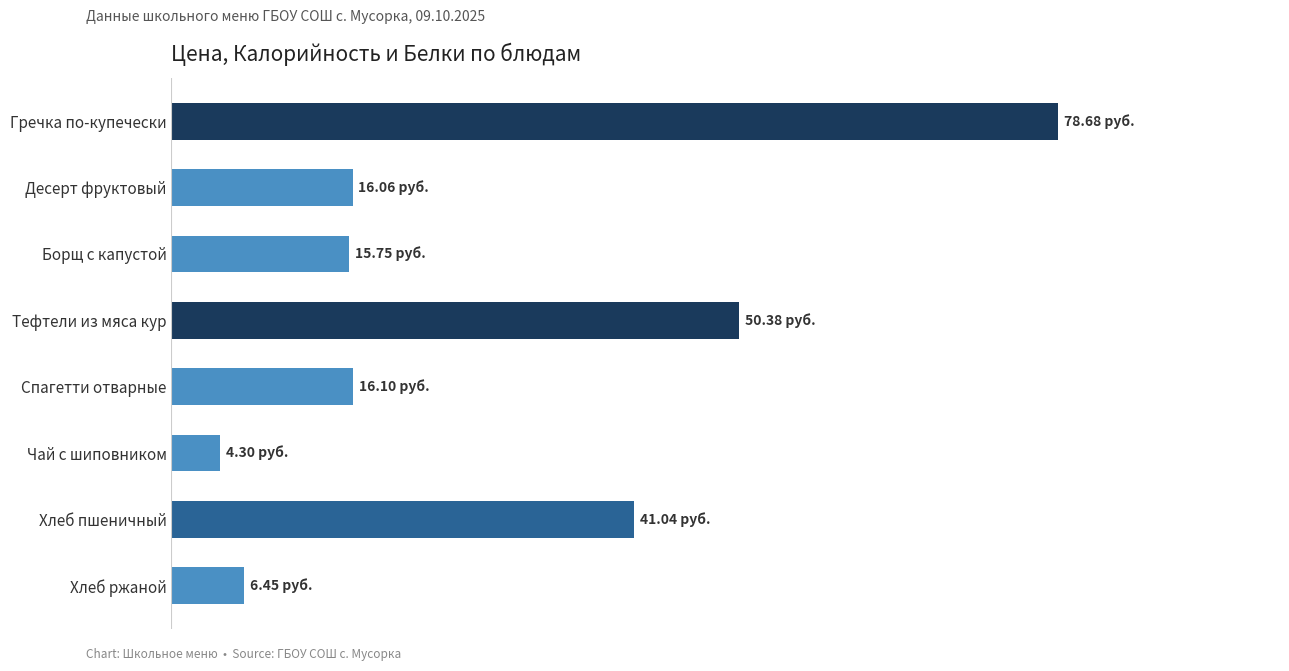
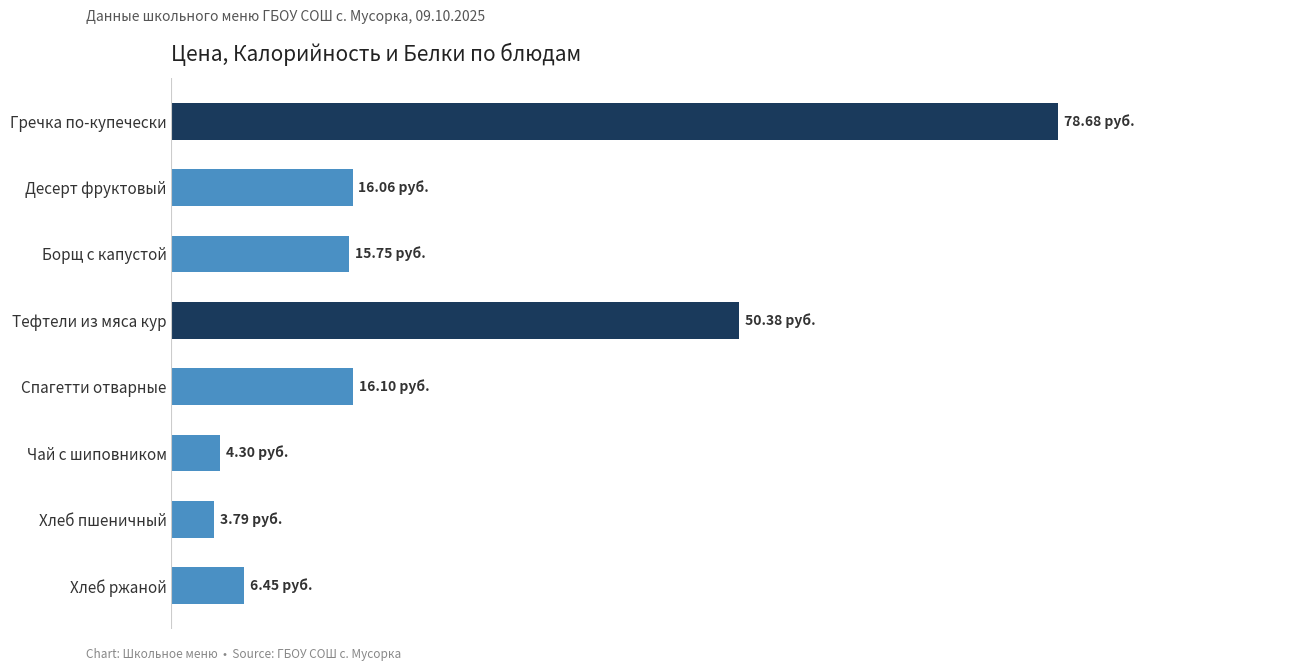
  {
    "Гречка по-купечески": 78.68,
    "Десерт фруктовый": 16.06,
    "Борщ с капустой": 15.75,
    "Тефтели из мяса кур": 50.38,
    "Спагетти отварные": 16.10,
    "Чай с шиповником": 4.30,
-   "Хлеб пшеничный": 41.04,
+   "Хлеб пшеничный": 3.79,
    "Хлеб ржаной": 6.45
  }
